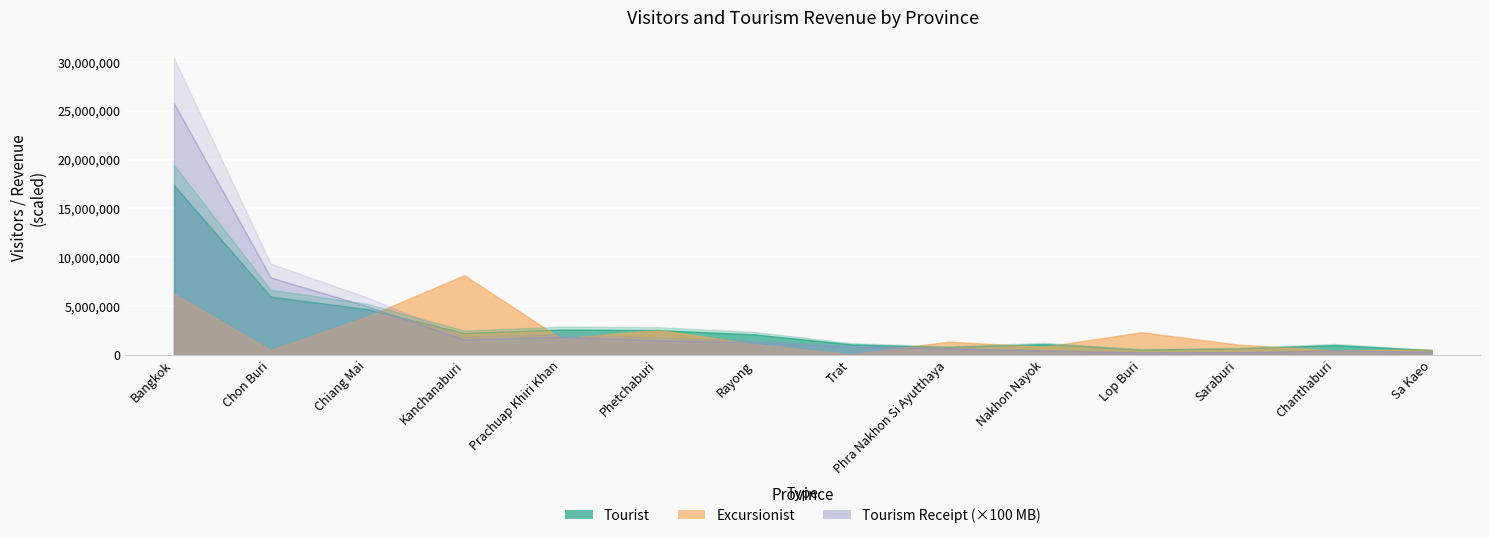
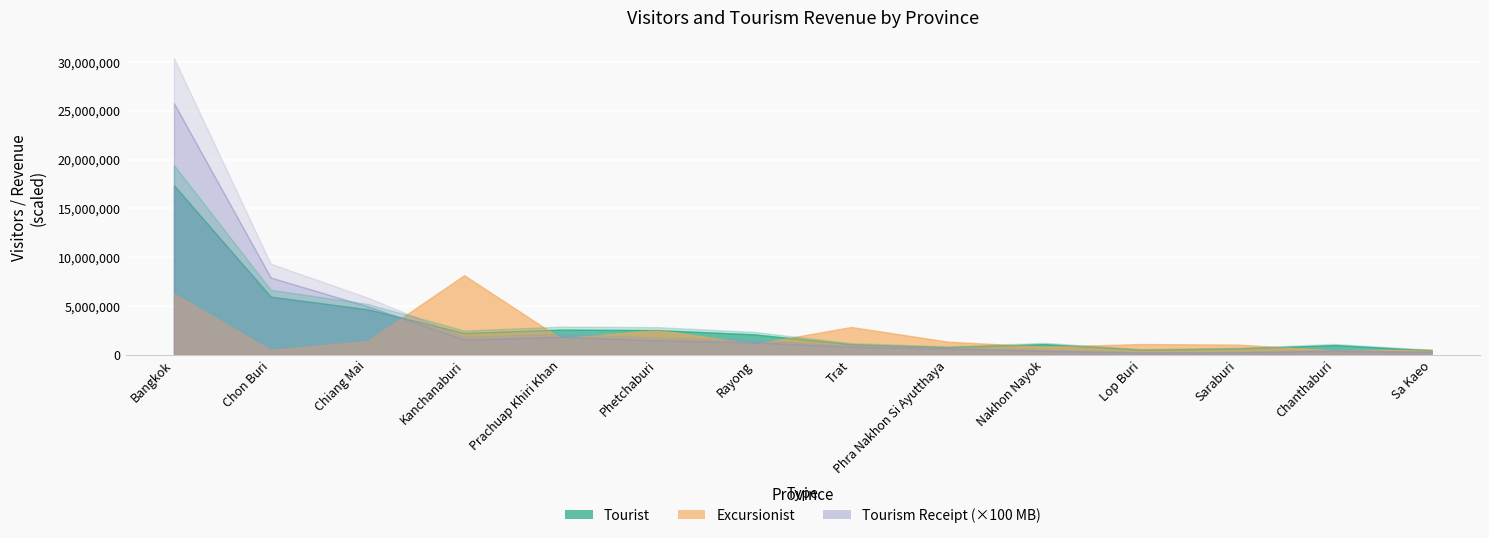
  {
    "Excursionist": {
      "Bangkok": "6,000,000",
      "Chon Buri": "0",
-     "Chiang Mai": "4,000,000",
+     "Chiang Mai": "1,000,000",
      "Kanchanaburi": "8,000,000",
-     "Trat": "0",
+     "Trat": "3,000,000",
      "Phra Nakhon Si Ayutthaya": "1,000,000",
      "Nakhon Nayok": "1,000,000",
-     "Lop Buri": "2,000,000",
+     "Lop Buri": "1,000,000",
      "Saraburi": "1,000,000"
    }
  }
